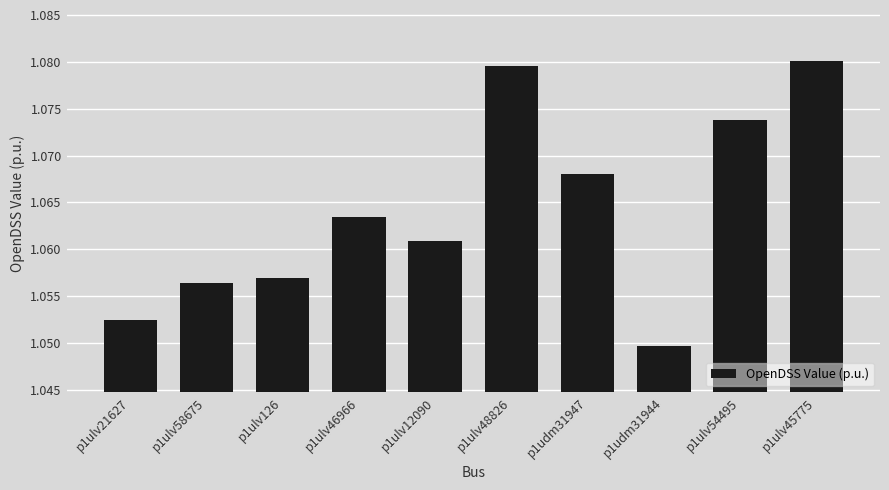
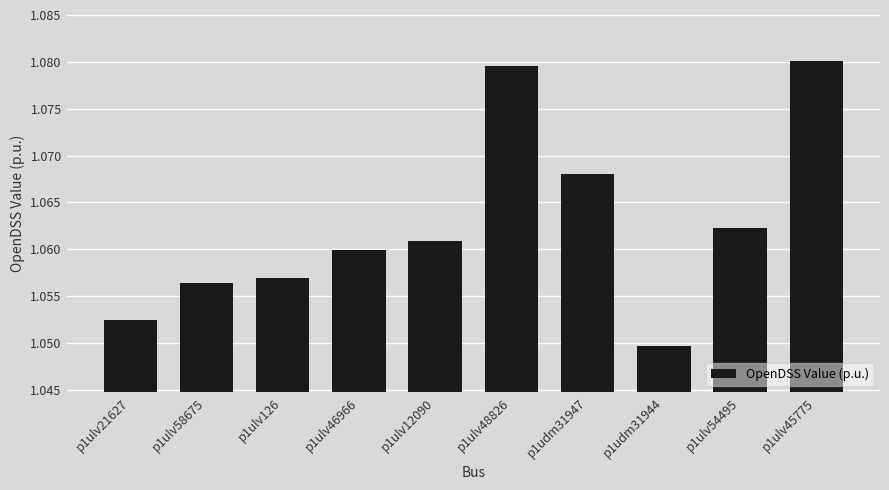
  {
    "p1ulv21627": 1.052,
    "p1ulv58675": 1.056,
    "p1ulv126": 1.057,
-   "p1ulv46966": 1.063,
+   "p1ulv46966": 1.060,
    "p1ulv12090": 1.061,
    "p1ulv48826": 1.080,
    "p1udm31947": 1.068,
    "p1udm31944": 1.050,
-   "p1ulv54495": 1.074,
+   "p1ulv54495": 1.062,
    "p1ulv45775": 1.080
  }
